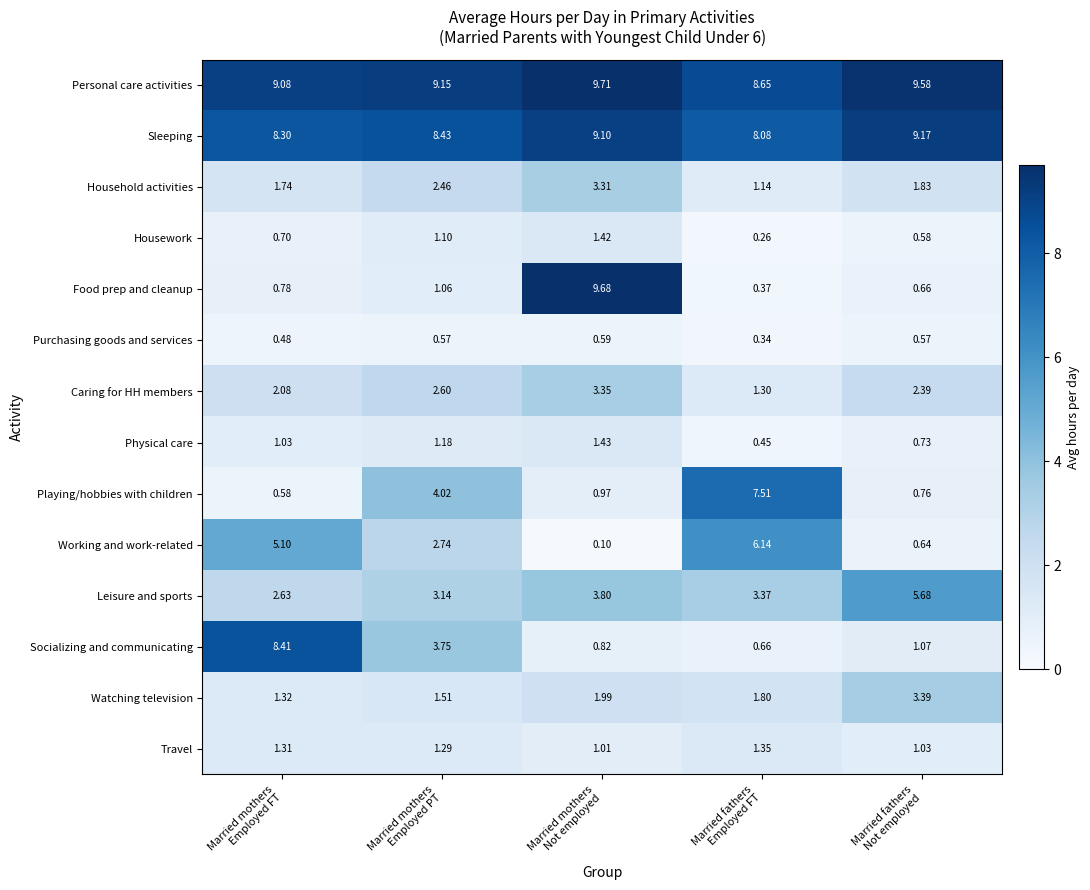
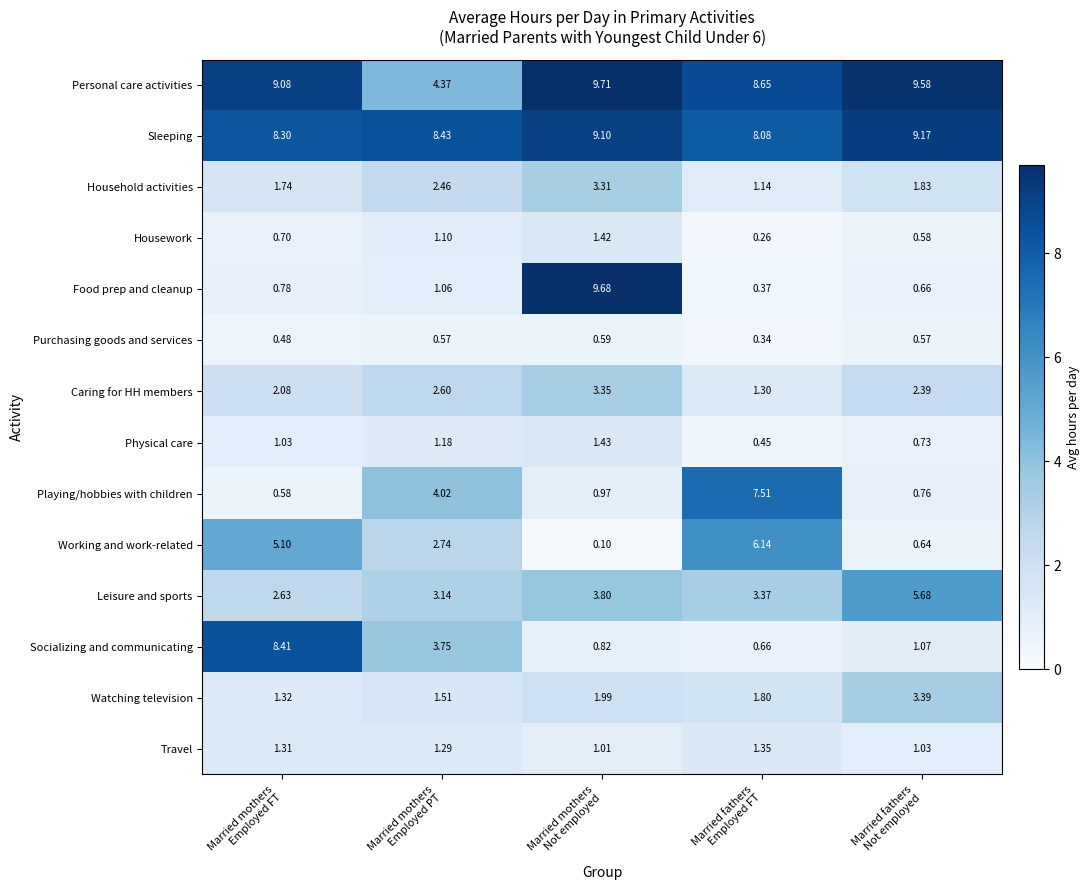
  {
    "Personal care activities": {
      "Married mothers Employed FT": 9.08,
-     "Married mothers Employed PT": 9.15,
+     "Married mothers Employed PT": 4.37,
      "Married mothers Not employed": 9.71,
      "Married fathers Employed FT": 8.65,
      "Married fathers Not employed": 9.58
    },
    "Sleeping": {
      "Married mothers Employed FT": 8.30,
      "Married mothers Employed PT": 8.43,
      "Married mothers Not employed": 9.10,
      "Married fathers Employed FT": 8.08,
      "Married fathers Not employed": 9.17
    },
    "Household activities": {
      "Married mothers Employed FT": 1.74,
      "Married mothers Employed PT": 2.46,
      "Married mothers Not employed": 3.31,
      "Married fathers Employed FT": 1.14,
      "Married fathers Not employed": 1.83
    },
    "Housework": {
      "Married mothers Employed FT": 0.70,
      "Married mothers Employed PT": 1.10,
      "Married mothers Not employed": 1.42,
      "Married fathers Employed FT": 0.26,
      "Married fathers Not employed": 0.58
    },
    "Food prep and cleanup": {
      "Married mothers Employed FT": 0.78,
      "Married mothers Employed PT": 1.06,
      "Married mothers Not employed": 9.68,
      "Married fathers Employed FT": 0.37,
      "Married fathers Not employed": 0.66
    },
    "Purchasing goods and services": {
      "Married mothers Employed FT": 0.48,
      "Married mothers Employed PT": 0.57,
      "Married mothers Not employed": 0.59,
      "Married fathers Employed FT": 0.34,
      "Married fathers Not employed": 0.57
    },
    "Caring for HH members": {
      "Married mothers Employed FT": 2.08,
      "Married mothers Employed PT": 2.60,
      "Married mothers Not employed": 3.35,
      "Married fathers Employed FT": 1.30,
      "Married fathers Not employed": 2.39
    },
    "Physical care": {
      "Married mothers Employed FT": 1.03,
      "Married mothers Employed PT": 1.18,
      "Married mothers Not employed": 1.43,
      "Married fathers Employed FT": 0.45,
      "Married fathers Not employed": 0.73
    },
    "Playing/hobbies with children": {
      "Married mothers Employed FT": 0.58,
      "Married mothers Employed PT": 4.02,
      "Married mothers Not employed": 0.97,
      "Married fathers Employed FT": 7.51,
      "Married fathers Not employed": 0.76
    },
    "Working and work-related": {
      "Married mothers Employed FT": 5.10,
      "Married mothers Employed PT": 2.74,
      "Married mothers Not employed": 0.10,
      "Married fathers Employed FT": 6.14,
      "Married fathers Not employed": 0.64
    },
    "Leisure and sports": {
      "Married mothers Employed FT": 2.63,
      "Married mothers Employed PT": 3.14,
      "Married mothers Not employed": 3.80,
      "Married fathers Employed FT": 3.37,
      "Married fathers Not employed": 5.68
    },
    "Socializing and communicating": {
      "Married mothers Employed FT": 8.41,
      "Married mothers Employed PT": 3.75,
      "Married mothers Not employed": 0.82,
      "Married fathers Employed FT": 0.66,
      "Married fathers Not employed": 1.07
    },
    "Watching television": {
      "Married mothers Employed FT": 1.32,
      "Married mothers Employed PT": 1.51,
      "Married mothers Not employed": 1.99,
      "Married fathers Employed FT": 1.80,
      "Married fathers Not employed": 3.39
    },
    "Travel": {
      "Married mothers Employed FT": 1.31,
      "Married mothers Employed PT": 1.29,
      "Married mothers Not employed": 1.01,
      "Married fathers Employed FT": 1.35,
      "Married fathers Not employed": 1.03
    }
  }
